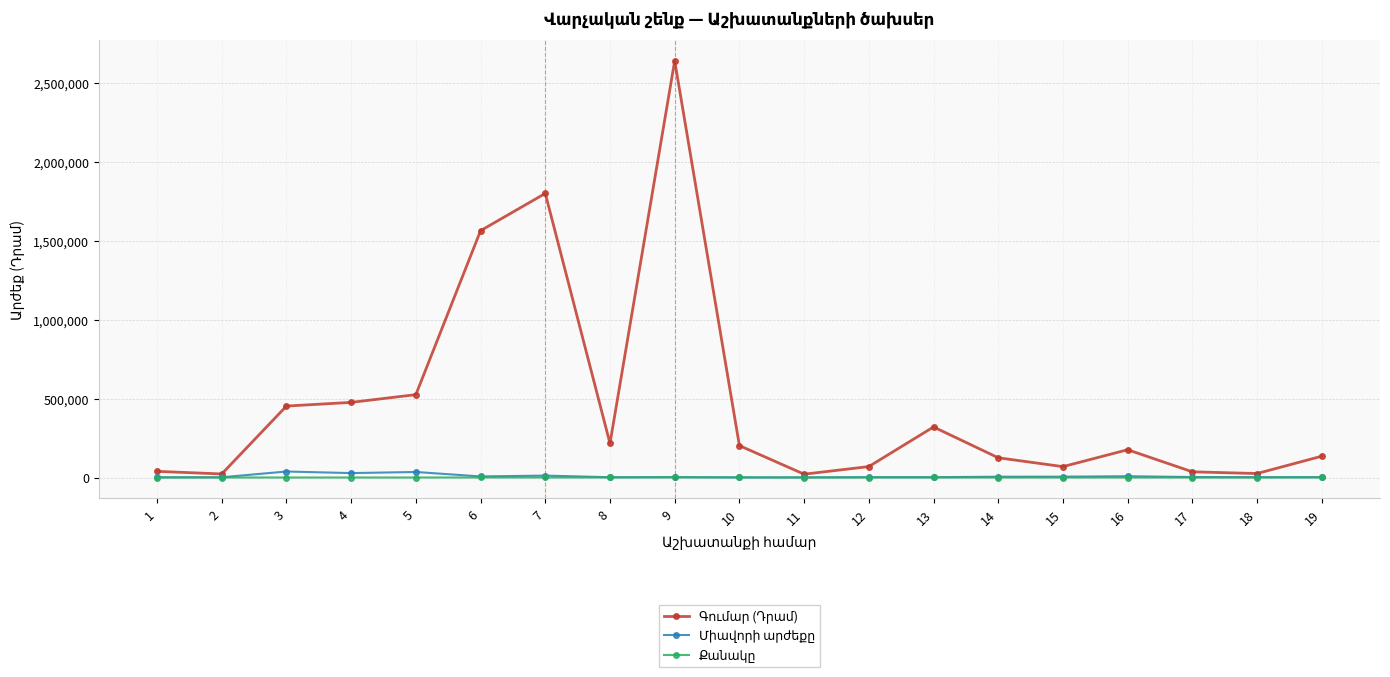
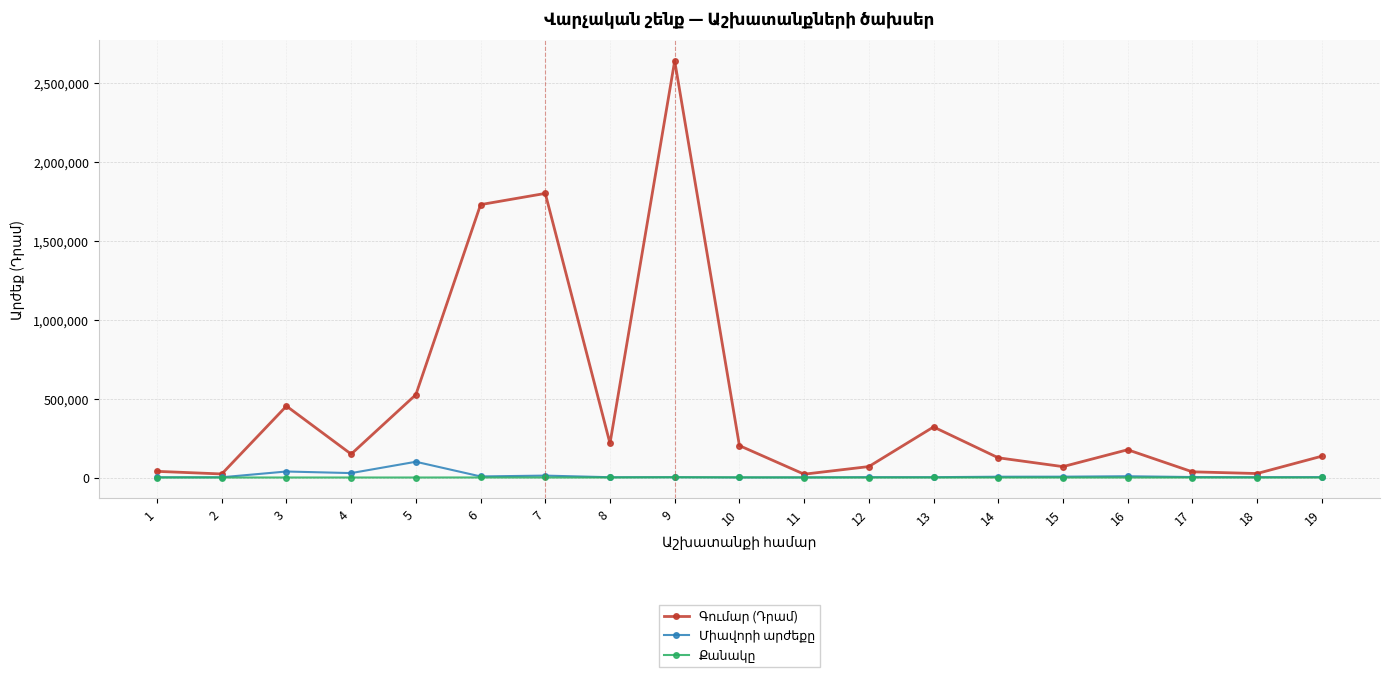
  {
    "Գումար (Դրամ)": {
      "1": "40,000",
      "2": "20,000",
      "3": "450,000",
-     "4": "480,000",
+     "4": "150,000",
      "5": "530,000",
-     "6": "1,560,000",
+     "6": "1,730,000",
      "7": "1,800,000",
      "8": "220,000",
      "9": "2,640,000",
      "10": "200,000",
      "11": "20,000",
      "12": "70,000",
      "13": "320,000",
      "14": "130,000",
      "15": "70,000",
      "16": "180,000",
      "17": "40,000",
      "18": "30,000",
      "19": "140,000"
    },
    "Միավորի արժեքը": {
      "3": "40,000",
      "4": "30,000",
-     "5": "40,000"
+     "5": "100,000"
    },
    "Քանակը": {
      "3": "0",
      "4": "0",
      "5": "0"
    }
  }
